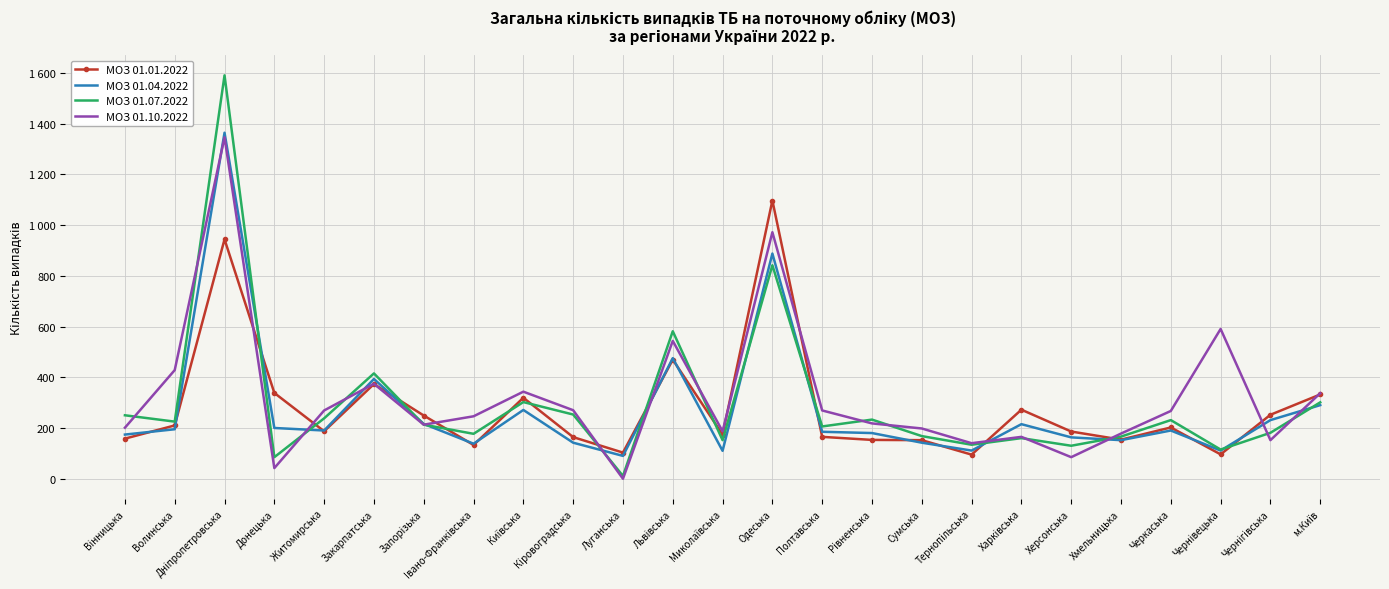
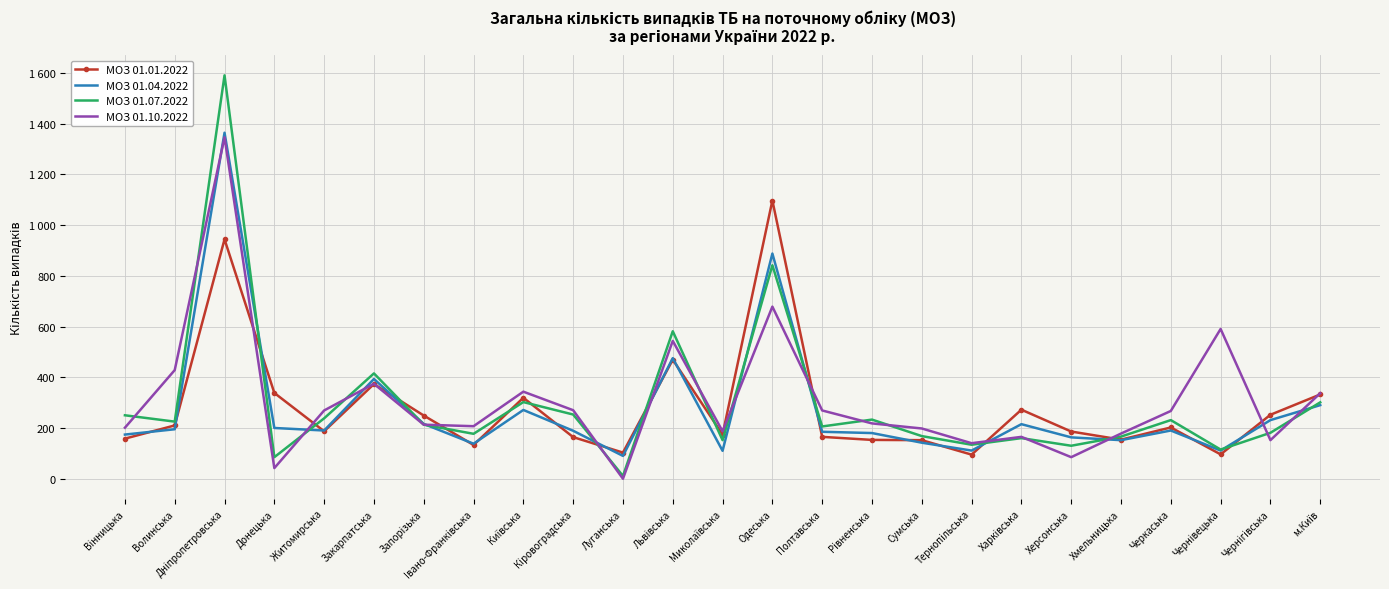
  {
    "МОЗ 01.01.2022": {
      "Вінницька": 160,
      "Волинська": 210,
      "Дніпропетровська": 940,
      "Донецька": 340,
      "Запорізька": 250,
      "Київська": 320,
      "Кіровоградська": 170,
      "Луганська": 100,
      "Миколаївська": 180,
      "Одеська": 1100,
      "Полтавська": 170,
      "Рівненська": 150,
      "Тернопільська": 100,
      "Харківська": 270,
      "Херсонська": 190,
      "Черкаська": 200,
      "Чернівецька": 100,
      "Чернігівська": 250
    },
    "МОЗ 01.04.2022": {
      "Вінницька": 180,
      "Волинська": 200,
      "Дніпропетровська": 1360,
      "Донецька": 200,
      "Закарпатська": 390,
      "Київська": 270,
-     "Кіровоградська": 140,
+     "Кіровоградська": 190,
      "Луганська": 90,
      "Миколаївська": 110,
      "Одеська": 890,
      "Полтавська": 190,
      "Рівненська": 180,
      "Тернопільська": 110,
      "Харківська": 220,
      "Херсонська": 160,
      "Черкаська": 190,
      "Чернігівська": 230,
      "м.Київ": 290
    },
    "МОЗ 01.07.2022": {
      "Вінницька": 250,
      "Волинська": 230,
      "Дніпропетровська": 1590,
      "Донецька": 90,
      "Житомирська": 240,
      "Закарпатська": 420,
      "Івано-Франківська": 180,
      "Київська": 300,
      "Кіровоградська": 250,
      "Луганська": 10,
      "Львівська": 580,
      "Миколаївська": 150,
      "Одеська": 840,
      "Полтавська": 210,
      "Рівненська": 230,
      "Сумська": 170,
      "Херсонська": 130,
      "Хмельницька": 170,
      "Черкаська": 230,
      "Чернігівська": 180,
      "м.Київ": 300
    },
    "МОЗ 01.10.2022": {
      "Вінницька": 200,
      "Волинська": 430,
      "Дніпропетровська": 1350,
      "Донецька": 40,
      "Житомирська": 270,
-     "Івано-Франківська": 250,
+     "Івано-Франківська": 210,
      "Київська": 340,
      "Кіровоградська": 270,
      "Луганська": 0,
      "Львівська": 540,
      "Миколаївська": 190,
-     "Одеська": 970,
+     "Одеська": 680,
      "Полтавська": 270,
      "Рівненська": 220,
      "Сумська": 200,
      "Херсонська": 90,
      "Хмельницька": 180,
      "Черкаська": 270,
      "Чернівецька": 590,
      "Чернігівська": 150
    }
  }
